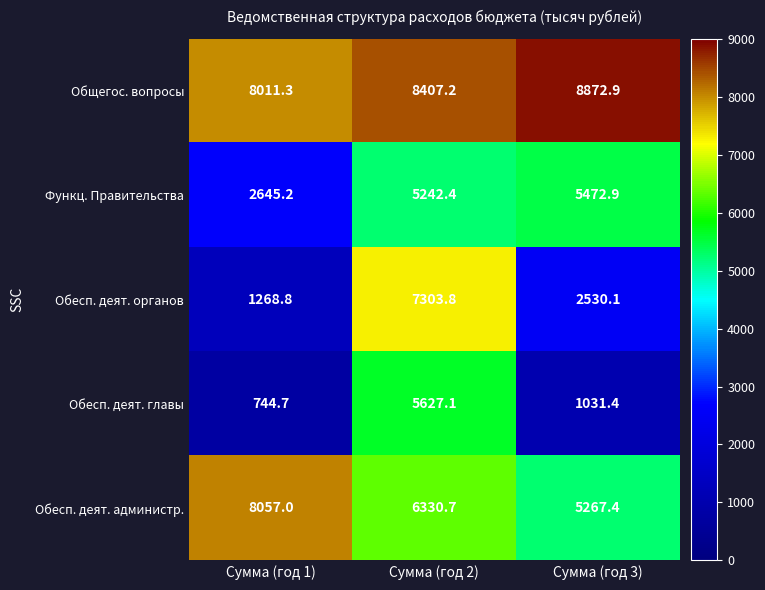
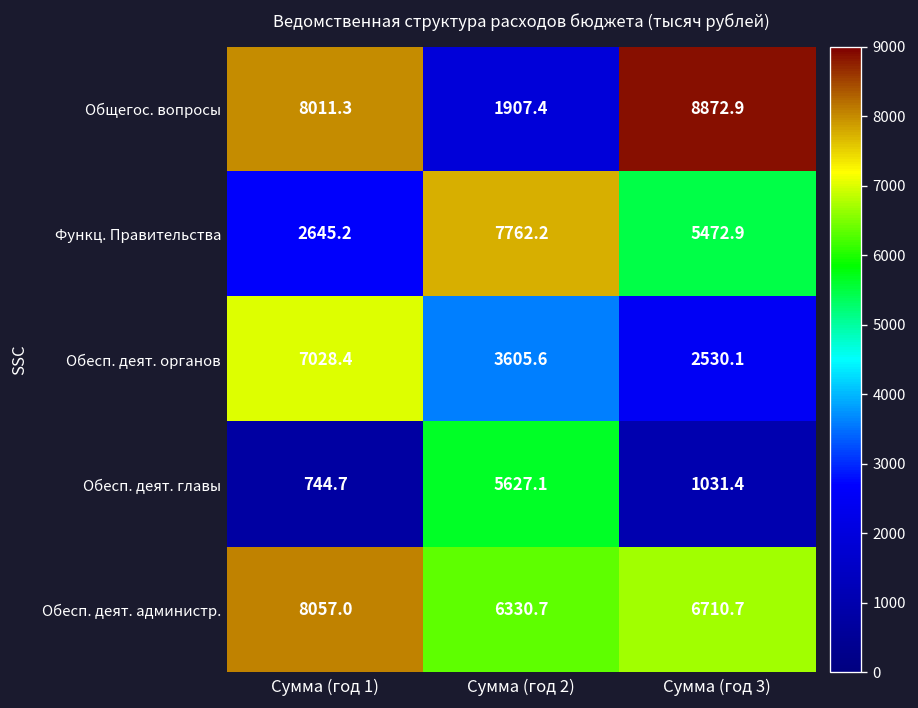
  {
    "Общегос. вопросы": {
      "Сумма (год 1)": 8011.3,
-     "Сумма (год 2)": 8407.2,
+     "Сумма (год 2)": 1907.4,
      "Сумма (год 3)": 8872.9
    },
    "Функц. Правительства": {
      "Сумма (год 1)": 2645.2,
-     "Сумма (год 2)": 5242.4,
+     "Сумма (год 2)": 7762.2,
      "Сумма (год 3)": 5472.9
    },
    "Обесп. деят. органов": {
-     "Сумма (год 1)": 1268.8,
-     "Сумма (год 2)": 7303.8,
+     "Сумма (год 1)": 7028.4,
+     "Сумма (год 2)": 3605.6,
      "Сумма (год 3)": 2530.1
    },
    "Обесп. деят. главы": {
      "Сумма (год 1)": 744.7,
      "Сумма (год 2)": 5627.1,
      "Сумма (год 3)": 1031.4
    },
    "Обесп. деят. администр.": {
      "Сумма (год 1)": 8057.0,
      "Сумма (год 2)": 6330.7,
-     "Сумма (год 3)": 5267.4
+     "Сумма (год 3)": 6710.7
    }
  }
